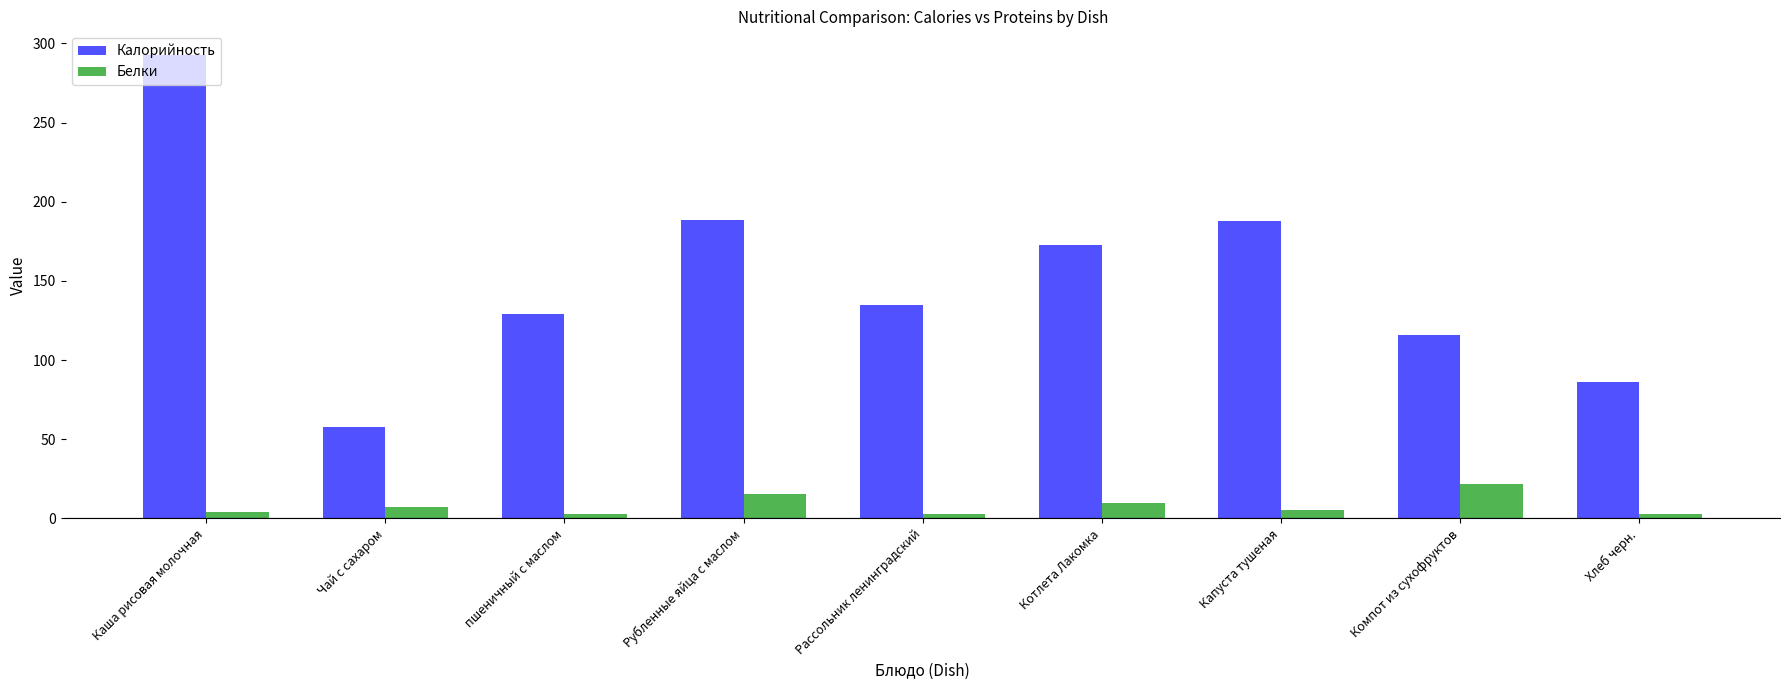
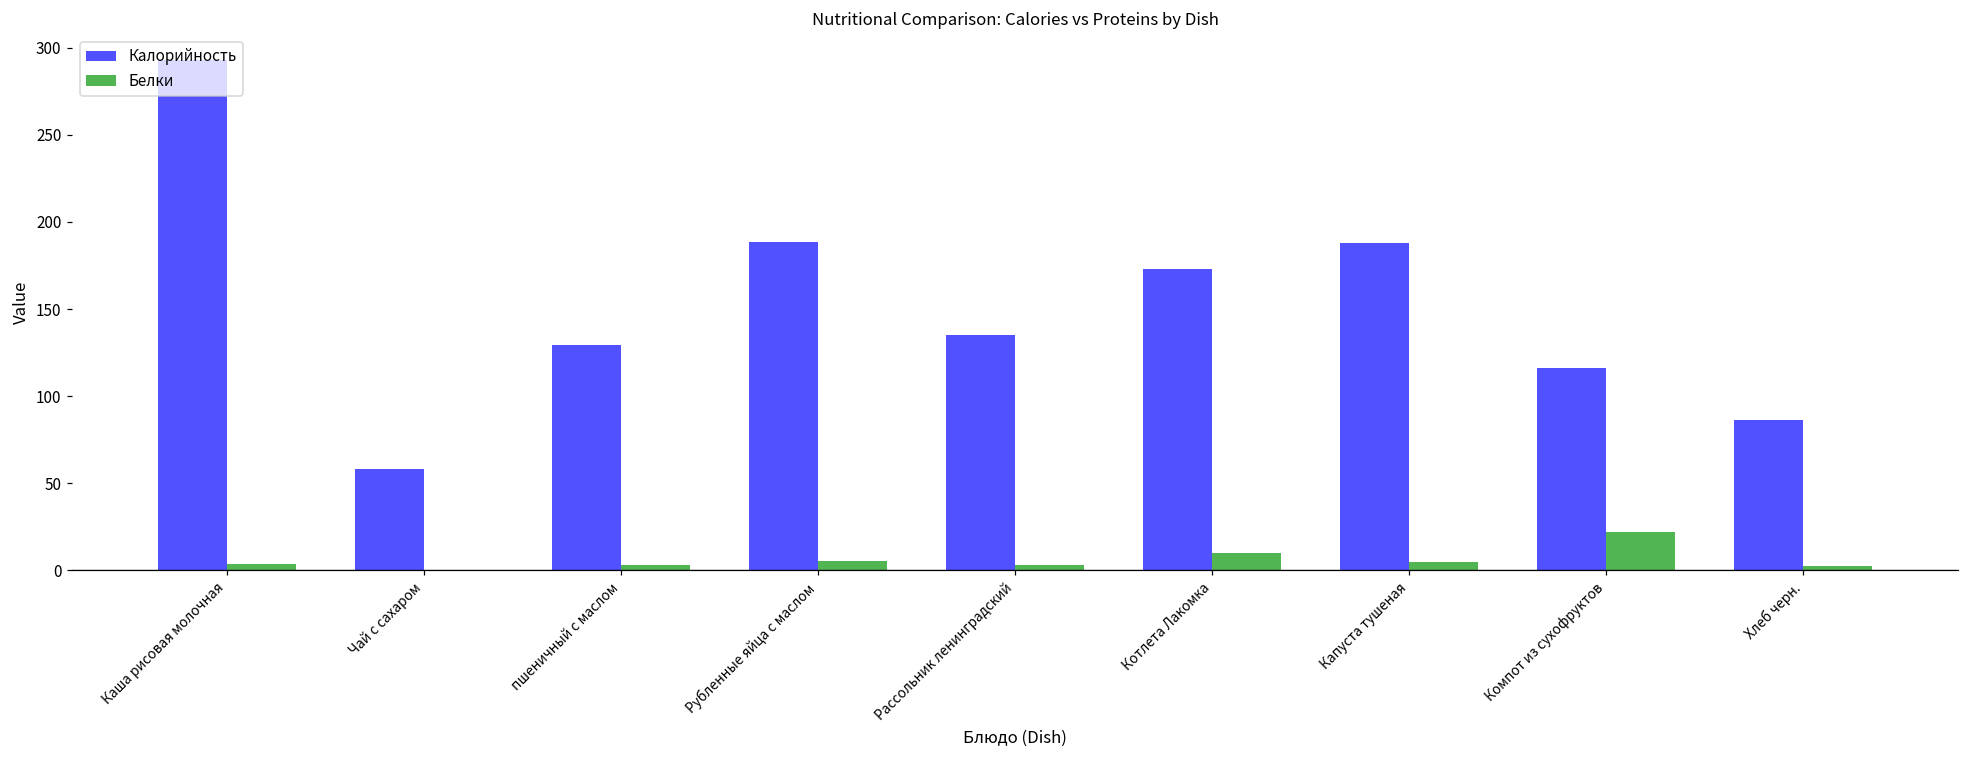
  {
    "Калорийность": {
      "Чай с сахаром": 58,
      "пшеничный с маслом": 129,
      "Рубленные яйца с маслом": 189,
      "Рассольник ленинградский": 135,
      "Котлета Лакомка": 173,
      "Капуста тушеная": 188,
      "Компот из сухофруктов": 116,
      "Хлеб черн.": 86
    },
    "Белки": {
      "Каша рисовая молочная": 4,
-     "Чай с сахаром": 7,
+     "Чай с сахаром": 0,
      "пшеничный с маслом": 3,
-     "Рубленные яйца с маслом": 15,
+     "Рубленные яйца с маслом": 5,
      "Рассольник ленинградский": 3,
      "Котлета Лакомка": 10,
      "Капуста тушеная": 5,
      "Компот из сухофруктов": 22,
      "Хлеб черн.": 3
    }
  }
